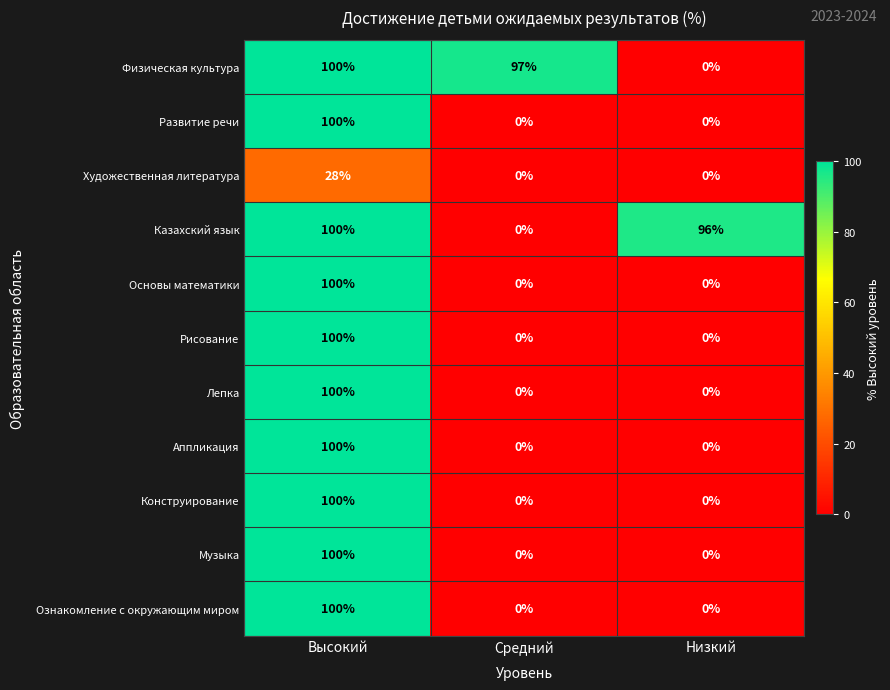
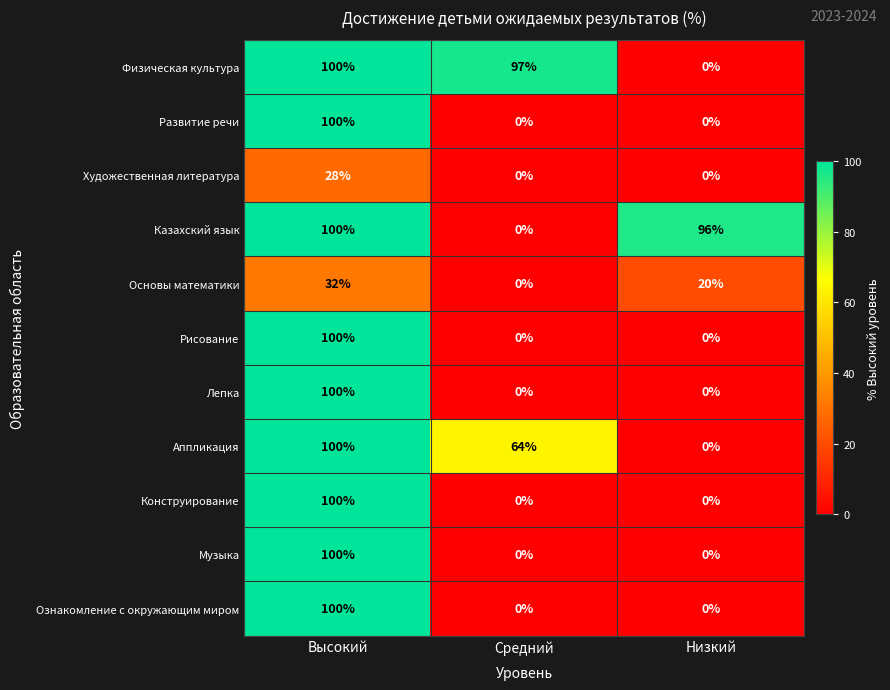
  {
    "Физическая культура": {
      "Высокий": "100%",
      "Средний": "97%",
      "Низкий": "0%"
    },
    "Развитие речи": {
      "Высокий": "100%",
      "Средний": "0%",
      "Низкий": "0%"
    },
    "Художественная литература": {
      "Высокий": "28%",
      "Средний": "0%",
      "Низкий": "0%"
    },
    "Казахский язык": {
      "Высокий": "100%",
      "Средний": "0%",
      "Низкий": "96%"
    },
    "Основы математики": {
-     "Высокий": "100%",
+     "Высокий": "32%",
      "Средний": "0%",
-     "Низкий": "0%"
+     "Низкий": "20%"
    },
    "Рисование": {
      "Высокий": "100%",
      "Средний": "0%",
      "Низкий": "0%"
    },
    "Лепка": {
      "Высокий": "100%",
      "Средний": "0%",
      "Низкий": "0%"
    },
    "Аппликация": {
      "Высокий": "100%",
-     "Средний": "0%",
+     "Средний": "64%",
      "Низкий": "0%"
    },
    "Конструирование": {
      "Высокий": "100%",
      "Средний": "0%",
      "Низкий": "0%"
    },
    "Музыка": {
      "Высокий": "100%",
      "Средний": "0%",
      "Низкий": "0%"
    },
    "Ознакомление с окружающим миром": {
      "Высокий": "100%",
      "Средний": "0%",
      "Низкий": "0%"
    }
  }
